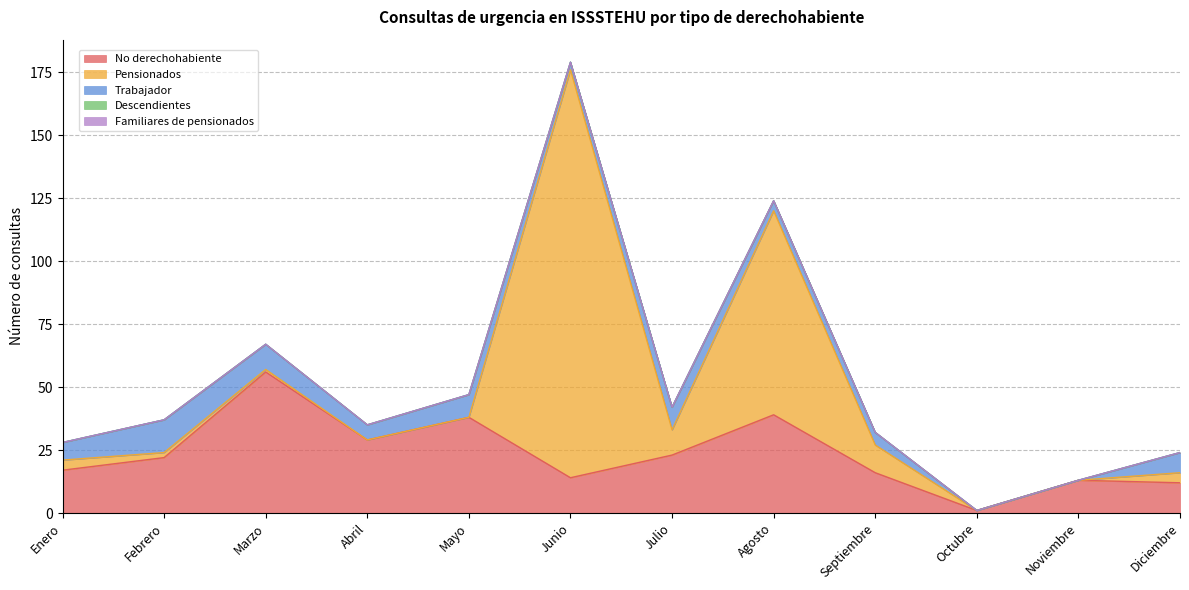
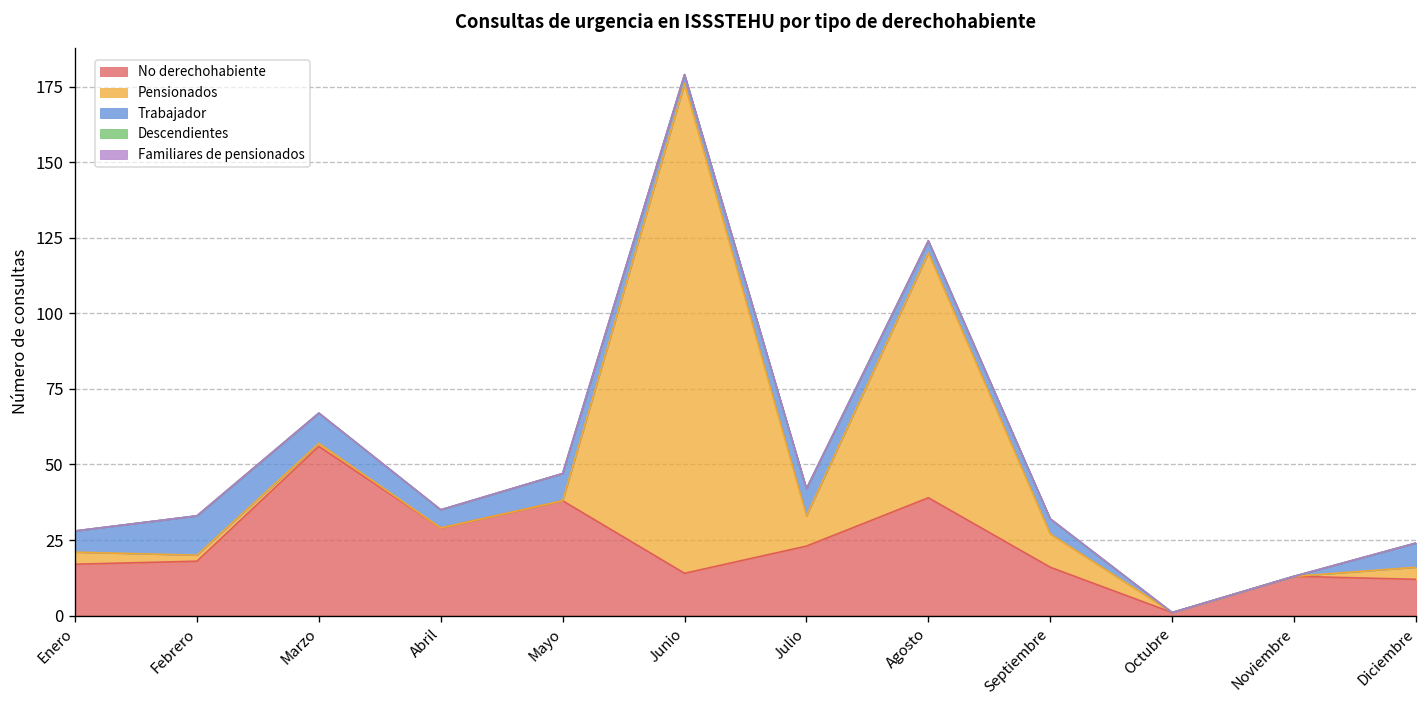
  {
    "No derechohabiente": {
      "Enero": 17,
-     "Febrero": 22,
+     "Febrero": 18,
      "Junio": 14,
      "Julio": 23,
      "Agosto": 39,
      "Septiembre": 16,
      "Diciembre": 12
    },
    "Pensionados": {
      "Enero": 4,
      "Febrero": 2,
      "Junio": 162,
      "Julio": 10,
      "Agosto": 81,
      "Septiembre": 11,
      "Diciembre": 4
    }
  }
